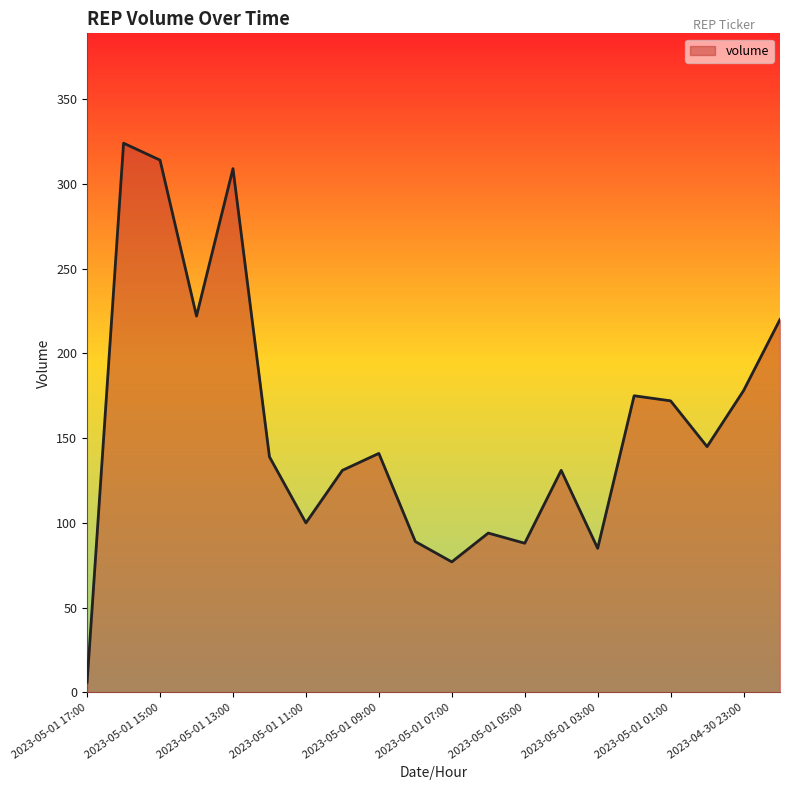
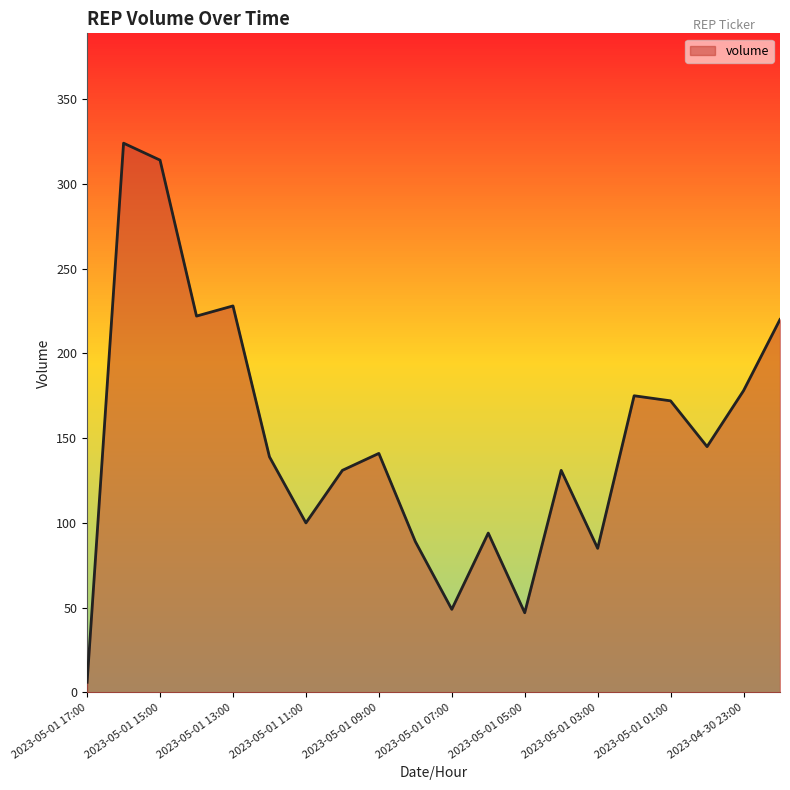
  {
    "2023-05-01 17:00": 6,
    "2023-05-01 15:00": 314,
-   "2023-05-01 13:00": 309,
+   "2023-05-01 13:00": 228,
    "2023-05-01 11:00": 100,
    "2023-05-01 09:00": 141,
-   "2023-05-01 07:00": 77,
-   "2023-05-01 05:00": 88,
+   "2023-05-01 07:00": 49,
+   "2023-05-01 05:00": 47,
    "2023-05-01 03:00": 85,
    "2023-05-01 01:00": 172,
    "2023-04-30 23:00": 178
  }
